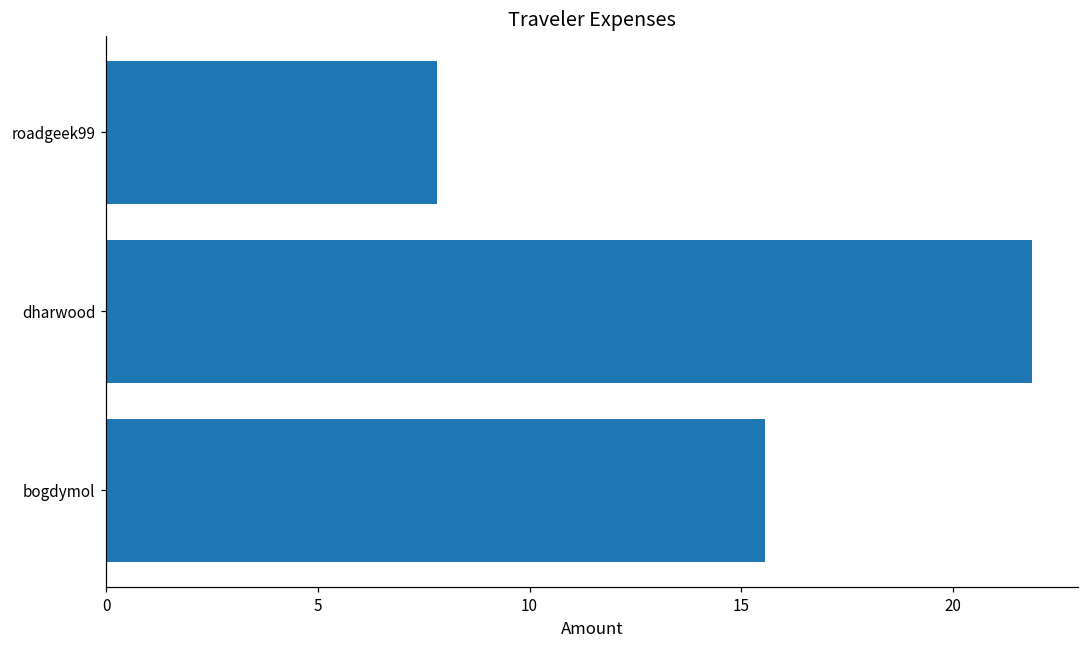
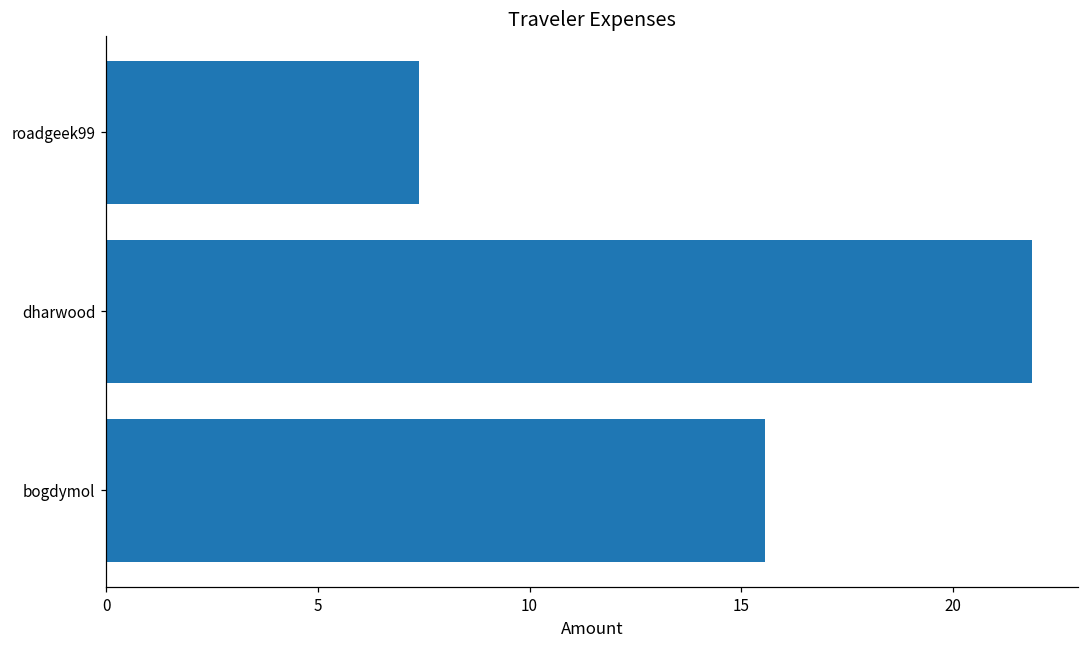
  {
-   "roadgeek99": 7.8,
+   "roadgeek99": 7.4,
    "dharwood": 21.9,
    "bogdymol": 15.6
  }
